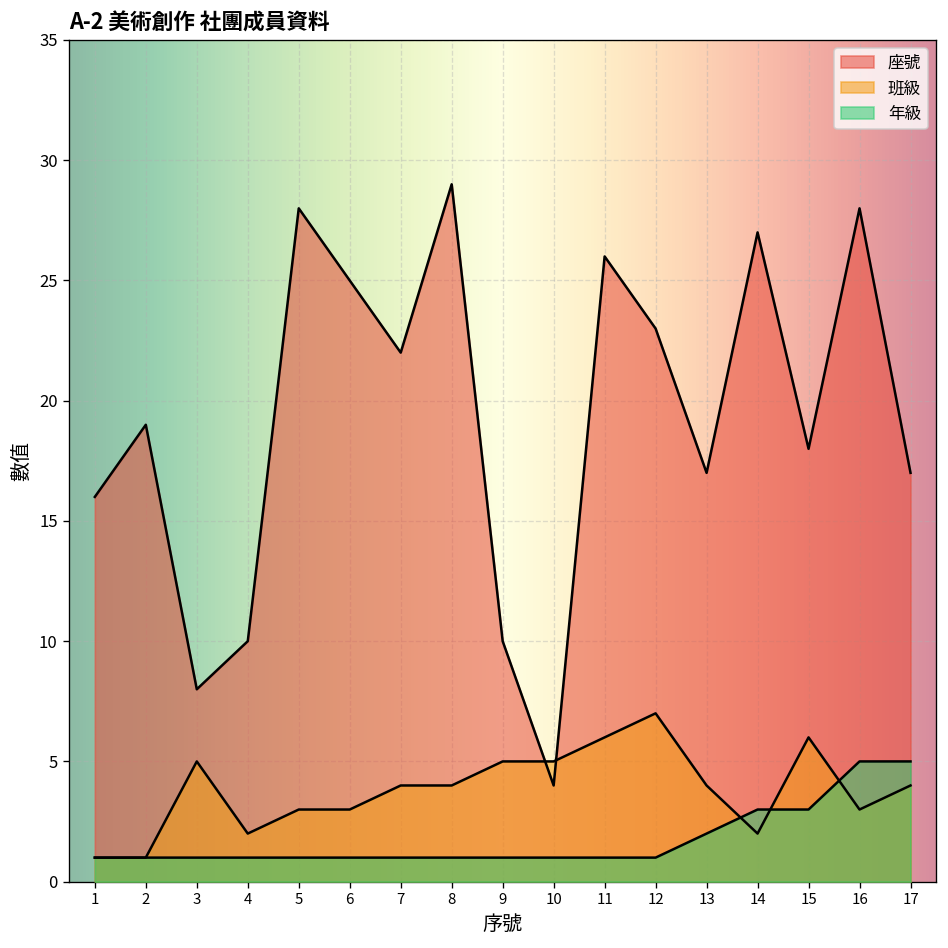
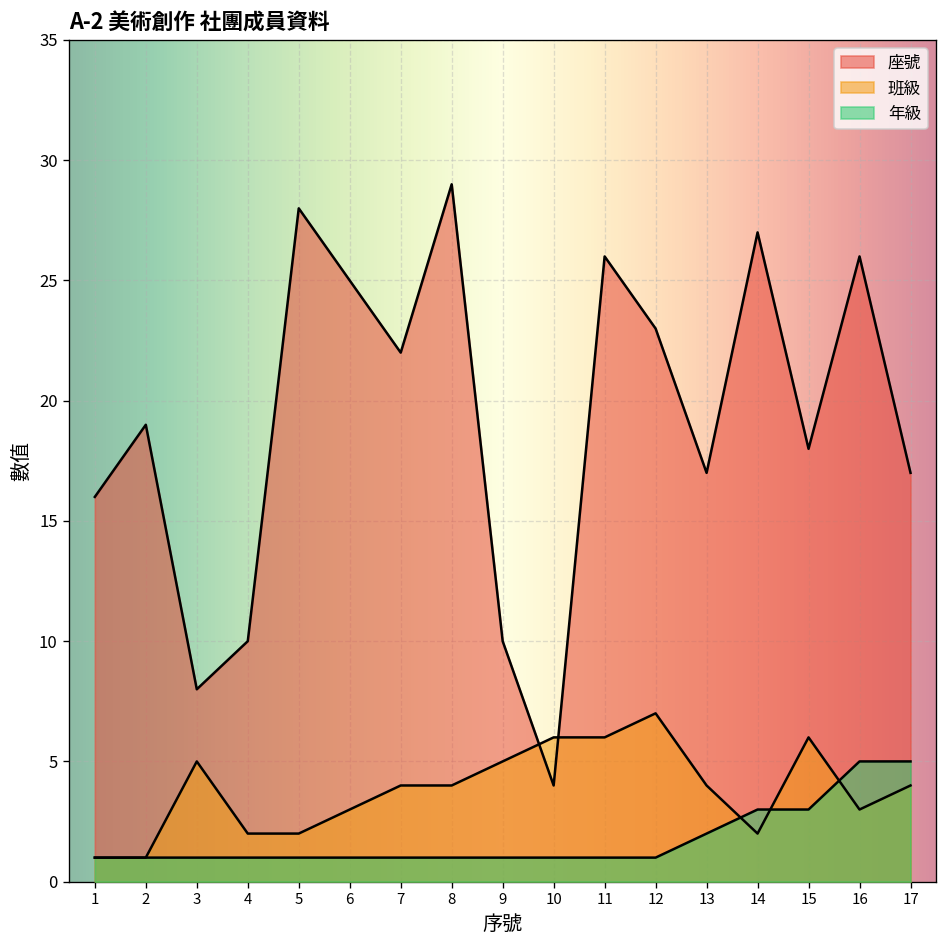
  {
    "座號": {
      "1": 16,
      "2": 19,
      "3": 8,
      "4": 10,
      "5": 28,
      "6": 25,
      "7": 22,
      "8": 29,
      "9": 10,
      "10": 4,
      "11": 26,
      "12": 23,
      "13": 17,
      "14": 27,
      "15": 18,
-     "16": 28,
+     "16": 26,
      "17": 17
    },
    "班級": {
      "3": 5,
      "4": 2,
-     "5": 3,
+     "5": 2,
      "6": 3,
      "7": 4,
      "8": 4,
      "9": 5,
-     "10": 5,
+     "10": 6,
      "11": 6,
      "12": 7,
      "13": 4,
      "14": 2,
      "15": 6,
      "16": 3,
      "17": 4
    },
    "年級": {
      "3": 1,
      "4": 1,
      "5": 1,
      "6": 1,
      "7": 1,
      "8": 1,
      "9": 1,
      "10": 1,
      "11": 1,
      "12": 1,
      "13": 2,
      "14": 3,
      "15": 3,
      "16": 5,
      "17": 5
    }
  }
